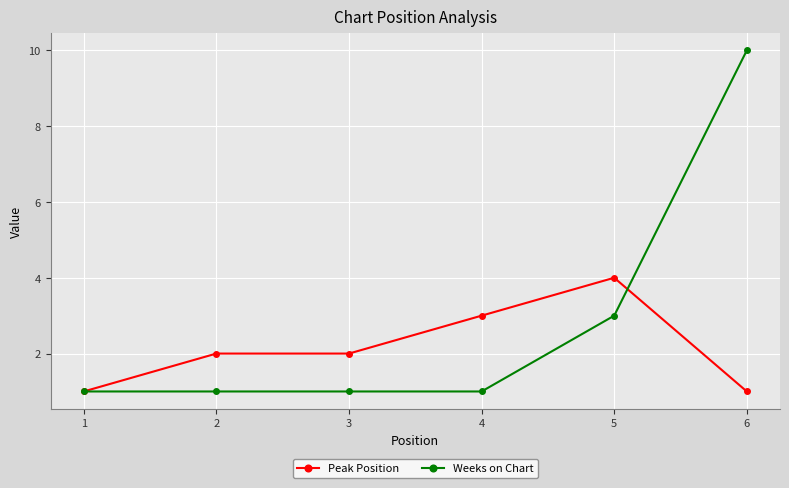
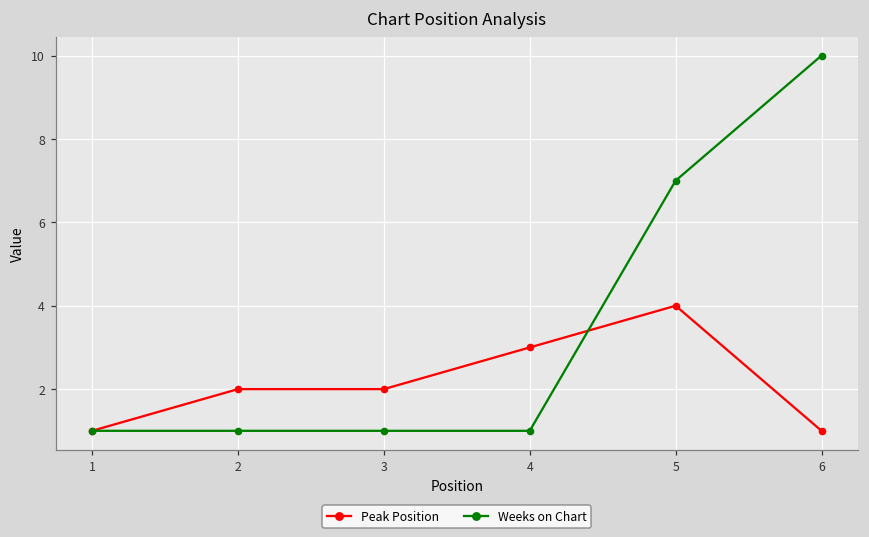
  {
    "Peak Position": {
      "2": 2,
      "3": 2,
      "4": 3,
      "5": 4,
      "6": 1
    },
    "Weeks on Chart": {
      "2": 1,
      "3": 1,
      "4": 1,
-     "5": 3,
+     "5": 7,
      "6": 10
    }
  }
